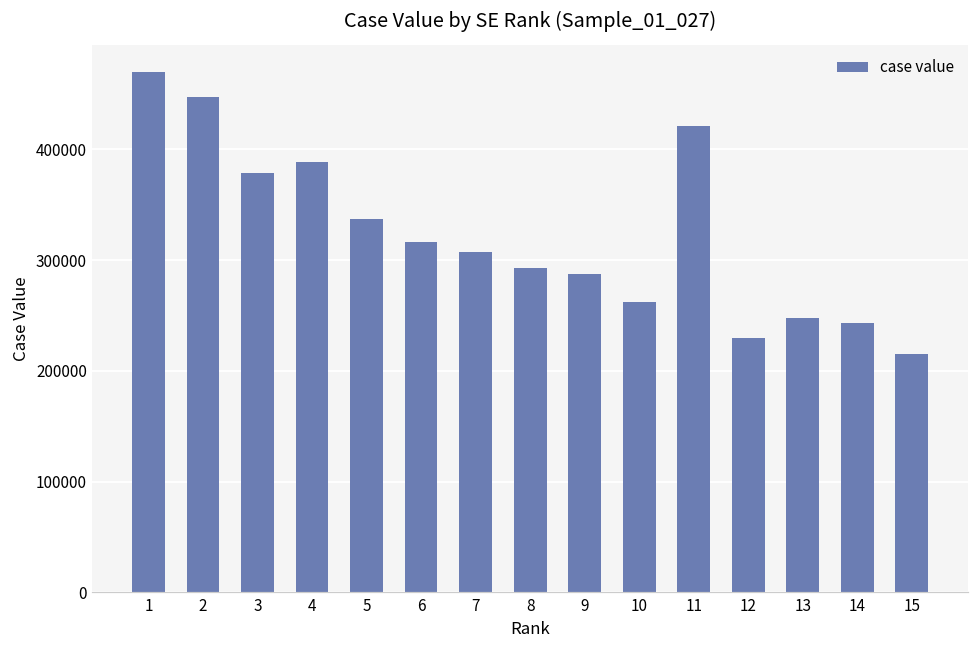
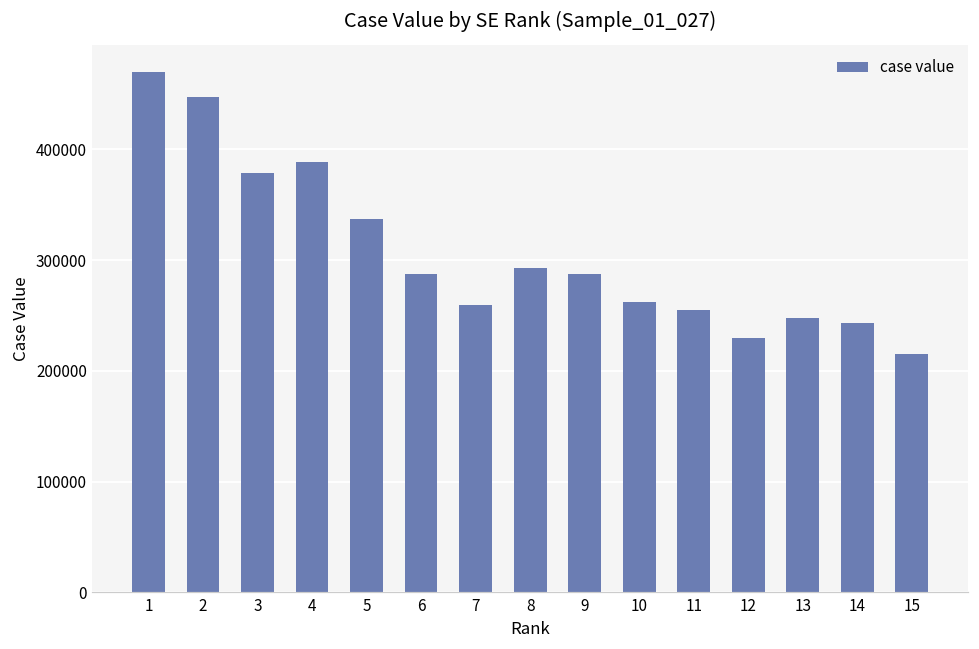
  {
    "1": 470000,
    "2": 447000,
    "3": 379000,
    "4": 388000,
    "5": 337000,
-   "6": 316000,
-   "7": 307000,
+   "6": 287000,
+   "7": 259000,
    "8": 293000,
    "9": 287000,
    "10": 262000,
-   "11": 421000,
+   "11": 254000,
    "12": 230000,
    "13": 248000,
    "14": 244000,
    "15": 215000
  }
